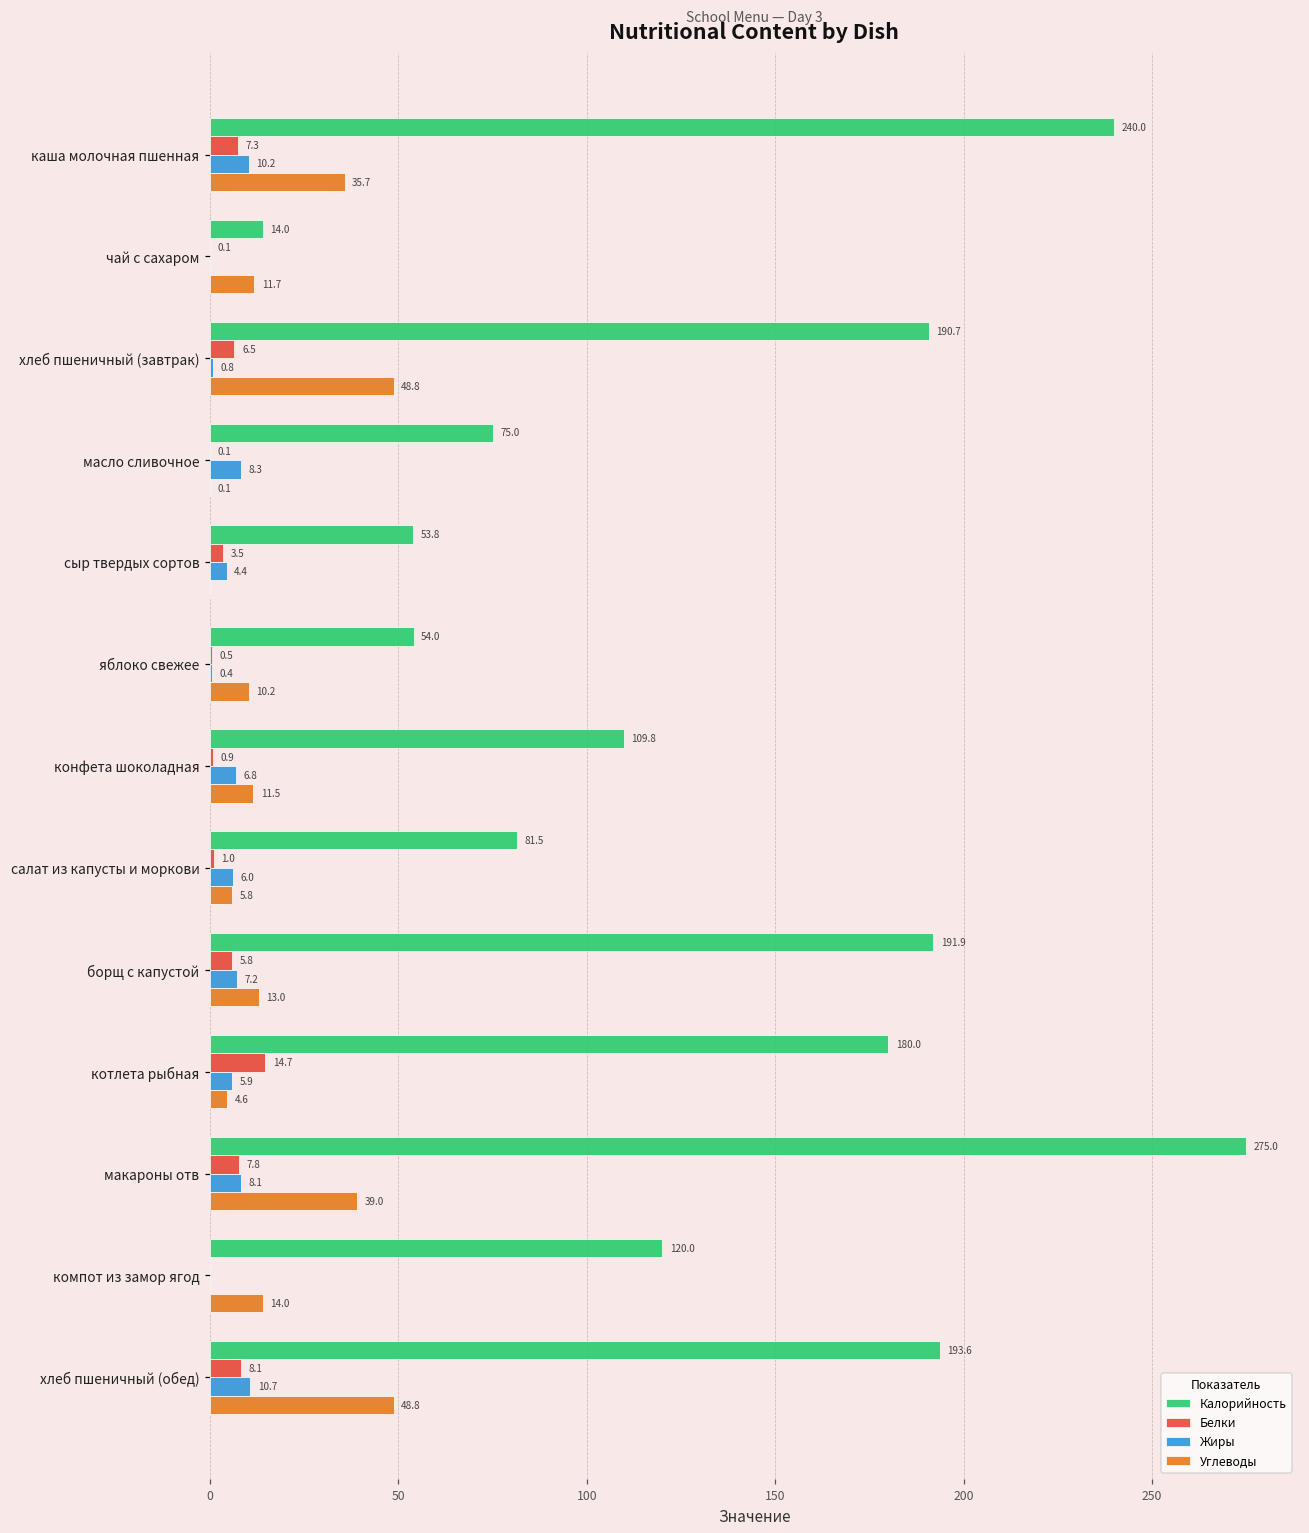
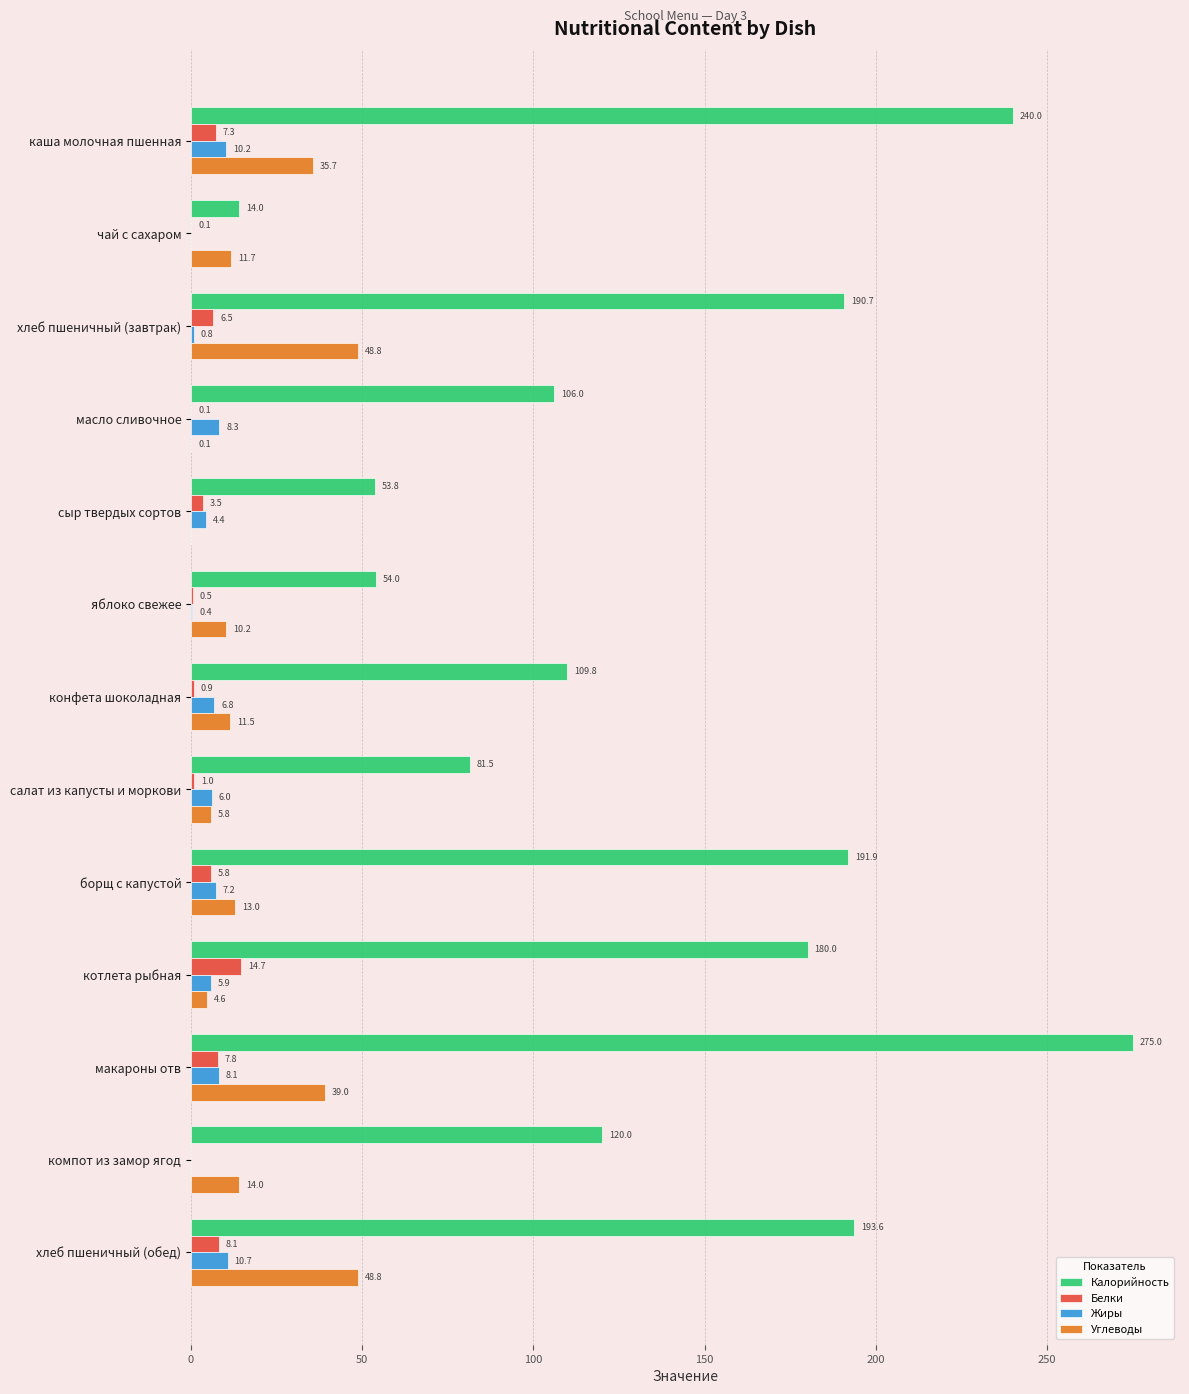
  {
    "Калорийность": {
      "каша молочная пшенная": 240.0,
      "чай с сахаром": 14.0,
      "хлеб пшеничный (завтрак)": 190.7,
-     "масло сливочное": 75.0,
+     "масло сливочное": 106.0,
      "сыр твердых сортов": 53.8,
      "яблоко свежее": 54.0,
      "конфета шоколадная": 109.8,
      "салат из капусты и моркови": 81.5,
      "борщ с капустой": 191.9,
      "котлета рыбная": 180.0,
      "макароны отв": 275.0,
      "компот из замор ягод": 120.0,
      "хлеб пшеничный (обед)": 193.6
    },
    "Жиры": {
      "каша молочная пшенная": 10.2,
      "хлеб пшеничный (завтрак)": 0.8,
      "масло сливочное": 8.3,
      "сыр твердых сортов": 4.4,
      "яблоко свежее": 0.4,
      "конфета шоколадная": 6.8,
      "салат из капусты и моркови": 6.0,
      "борщ с капустой": 7.2,
      "котлета рыбная": 5.9,
      "макароны отв": 8.1,
      "хлеб пшеничный (обед)": 10.7
    }
  }
